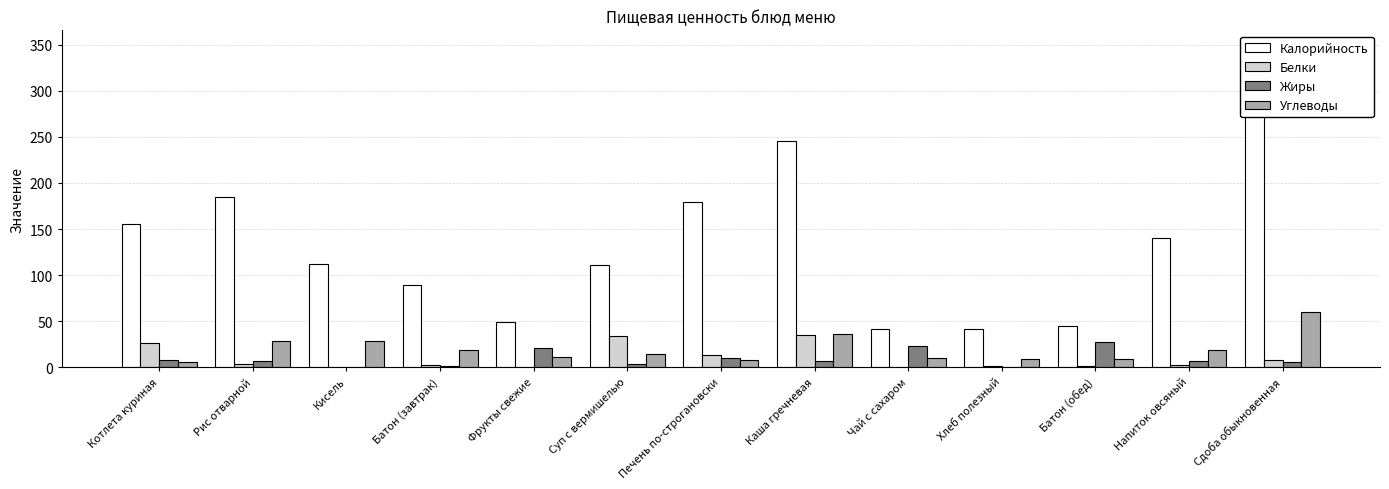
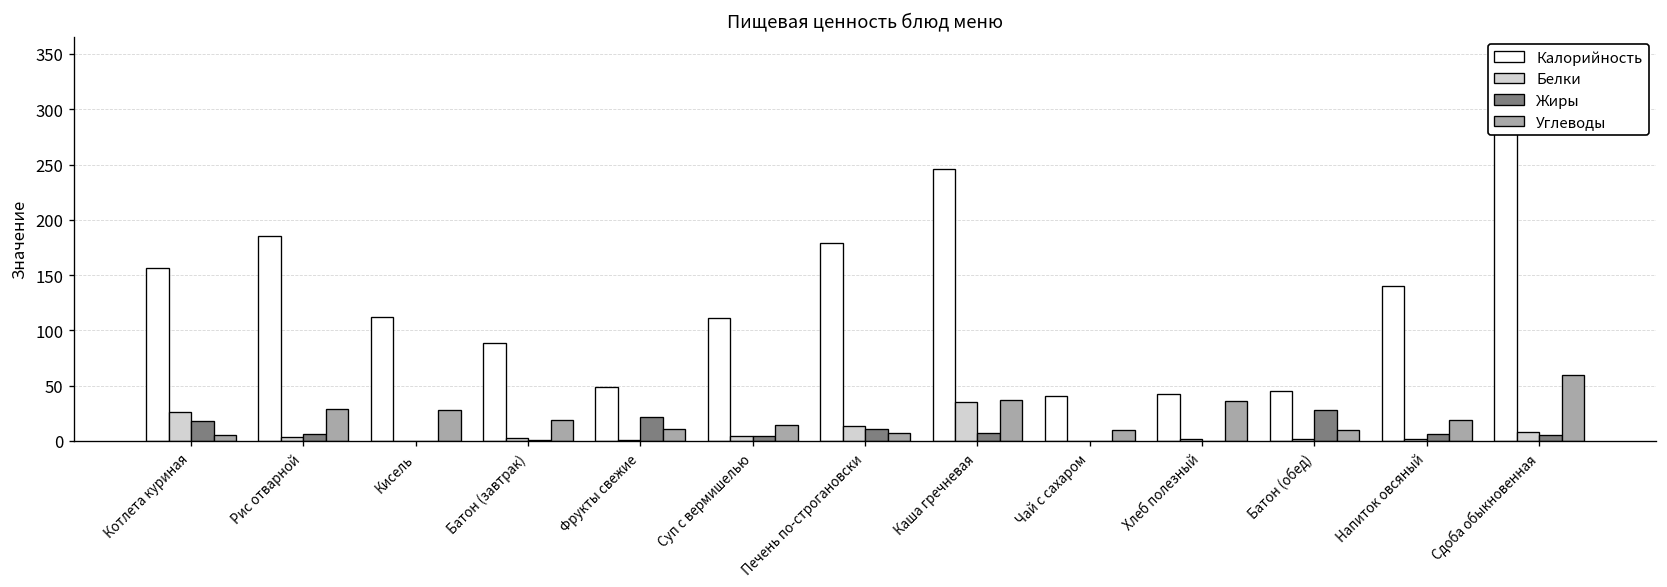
  {
    "Калорийность": {
      "Котлета куриная": 160,
      "Рис отварной": 190,
      "Кисель": 110,
      "Батон (завтрак)": 90,
      "Фрукты свежие": 50,
      "Суп с вермишелью": 110,
      "Печень по-строгановски": 180,
      "Каша гречневая": 250,
      "Чай с сахаром": 40,
      "Хлеб полезный": 40,
      "Батон (обед)": 50,
      "Напиток овсяный": 140
    },
    "Белки": {
      "Котлета куриная": 30,
      "Рис отварной": 0,
      "Кисель": 0,
-     "Суп с вермишелью": 30,
+     "Суп с вермишелью": 0,
      "Печень по-строгановски": 10,
      "Каша гречневая": 30,
      "Сдоба обыкновенная": 10
    },
    "Жиры": {
-     "Котлета куриная": 10,
+     "Котлета куриная": 20,
      "Рис отварной": 10,
      "Кисель": 0,
      "Фрукты свежие": 20,
      "Суп с вермишелью": 0,
      "Печень по-строгановски": 10,
      "Каша гречневая": 10,
-     "Чай с сахаром": 20,
+     "Чай с сахаром": 0,
      "Батон (обед)": 30,
      "Напиток овсяный": 10,
      "Сдоба обыкновенная": 10
    },
    "Углеводы": {
      "Котлета куриная": 10,
      "Рис отварной": 30,
      "Кисель": 30,
      "Батон (завтрак)": 20,
      "Фрукты свежие": 10,
      "Суп с вермишелью": 10,
      "Печень по-строгановски": 10,
      "Каша гречневая": 40,
      "Чай с сахаром": 10,
-     "Хлеб полезный": 10,
+     "Хлеб полезный": 40,
      "Батон (обед)": 10,
      "Напиток овсяный": 20,
      "Сдоба обыкновенная": 60
    }
  }
